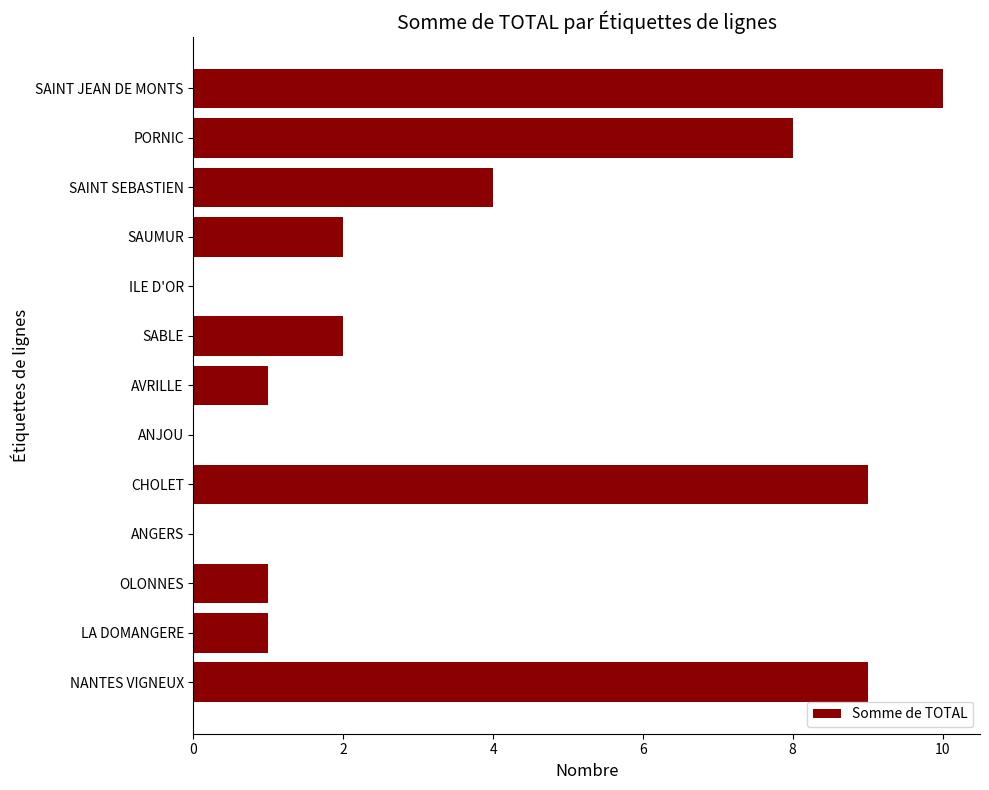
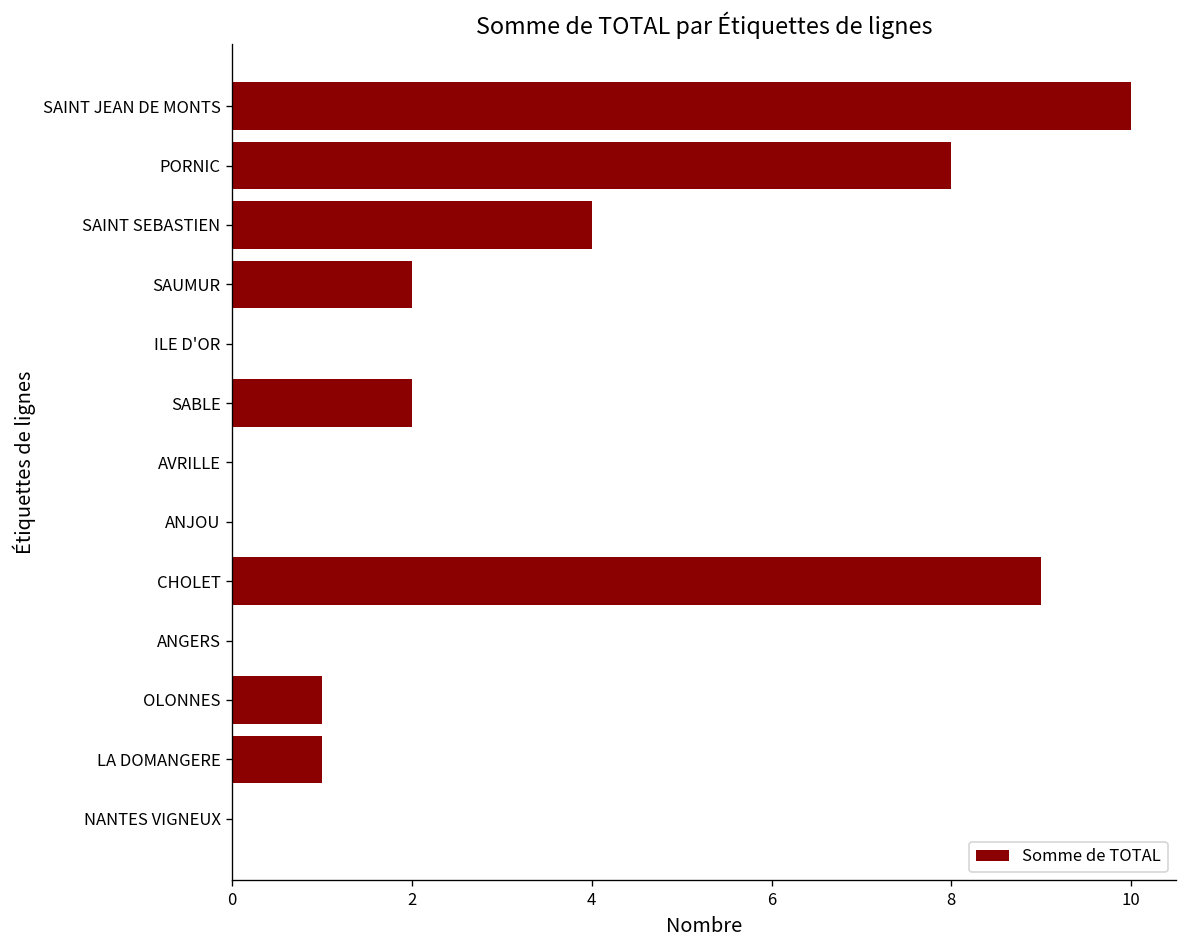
  {
    "SAINT JEAN DE MONTS": 10,
    "PORNIC": 8,
    "SAINT SEBASTIEN": 4,
    "SAUMUR": 2,
    "ILE D'OR": 0,
    "SABLE": 2,
-   "AVRILLE": 1,
+   "AVRILLE": 0,
    "ANJOU": 0,
    "CHOLET": 9,
    "ANGERS": 0,
    "OLONNES": 1,
    "LA DOMANGERE": 1,
-   "NANTES VIGNEUX": 9
+   "NANTES VIGNEUX": 0
  }
